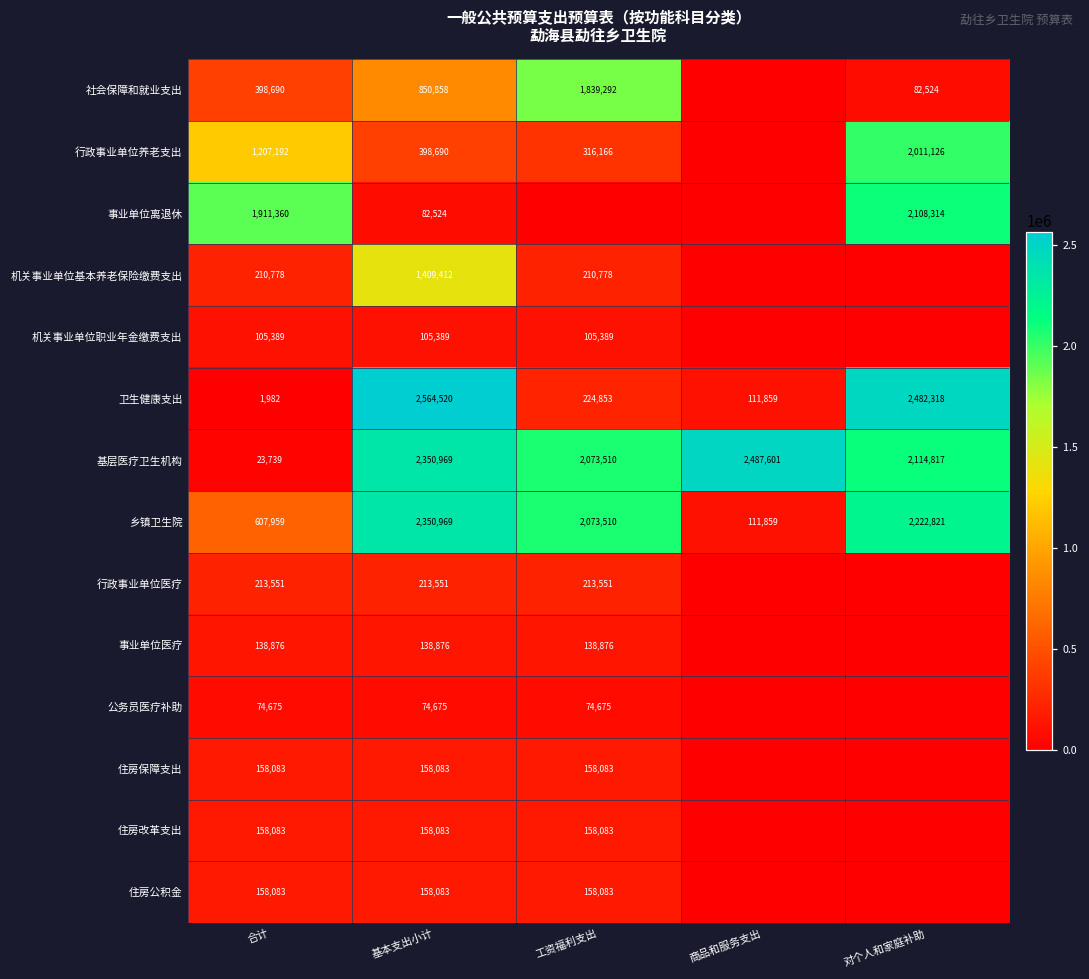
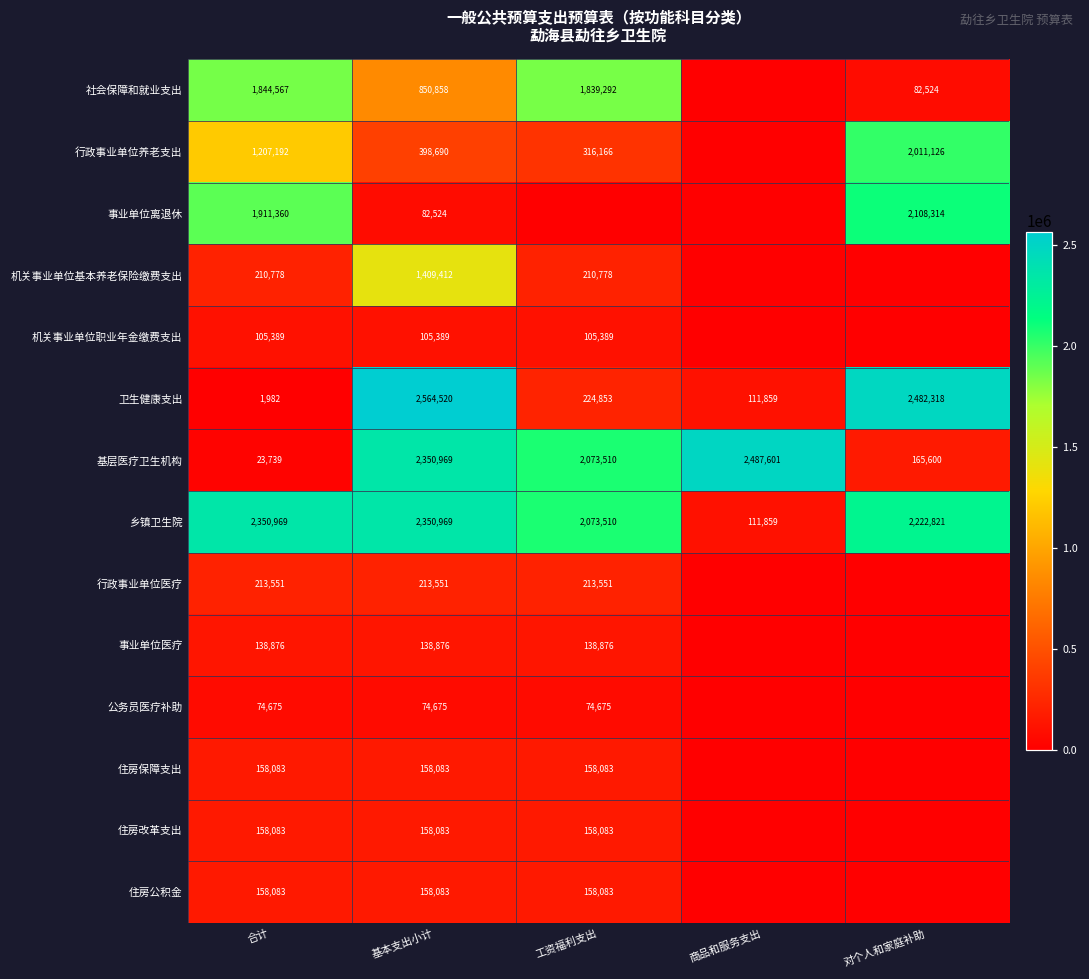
  {
    "社会保障和就业支出": {
-     "合计": "398,690",
+     "合计": "1,844,567",
      "基本支出小计": "850,858",
      "工资福利支出": "1,839,292",
      "对个人和家庭补助": "82,524"
    },
    "行政事业单位养老支出": {
      "合计": "1,207,192",
      "基本支出小计": "398,690",
      "工资福利支出": "316,166",
      "对个人和家庭补助": "2,011,126"
    },
    "事业单位离退休": {
      "合计": "1,911,360",
      "基本支出小计": "82,524",
      "对个人和家庭补助": "2,108,314"
    },
    "机关事业单位基本养老保险缴费支出": {
      "合计": "210,778",
      "基本支出小计": "1,409,412",
      "工资福利支出": "210,778"
    },
    "机关事业单位职业年金缴费支出": {
      "合计": "105,389",
      "基本支出小计": "105,389",
      "工资福利支出": "105,389"
    },
    "卫生健康支出": {
      "合计": "1,982",
      "基本支出小计": "2,564,520",
      "工资福利支出": "224,853",
      "商品和服务支出": "111,859",
      "对个人和家庭补助": "2,482,318"
    },
    "基层医疗卫生机构": {
      "合计": "23,739",
      "基本支出小计": "2,350,969",
      "工资福利支出": "2,073,510",
      "商品和服务支出": "2,487,601",
-     "对个人和家庭补助": "2,114,817"
+     "对个人和家庭补助": "165,600"
    },
    "乡镇卫生院": {
-     "合计": "607,959",
+     "合计": "2,350,969",
      "基本支出小计": "2,350,969",
      "工资福利支出": "2,073,510",
      "商品和服务支出": "111,859",
      "对个人和家庭补助": "2,222,821"
    },
    "行政事业单位医疗": {
      "合计": "213,551",
      "基本支出小计": "213,551",
      "工资福利支出": "213,551"
    },
    "事业单位医疗": {
      "合计": "138,876",
      "基本支出小计": "138,876",
      "工资福利支出": "138,876"
    },
    "公务员医疗补助": {
      "合计": "74,675",
      "基本支出小计": "74,675",
      "工资福利支出": "74,675"
    },
    "住房保障支出": {
      "合计": "158,083",
      "基本支出小计": "158,083",
      "工资福利支出": "158,083"
    },
    "住房改革支出": {
      "合计": "158,083",
      "基本支出小计": "158,083",
      "工资福利支出": "158,083"
    },
    "住房公积金": {
      "合计": "158,083",
      "基本支出小计": "158,083",
      "工资福利支出": "158,083"
    }
  }
